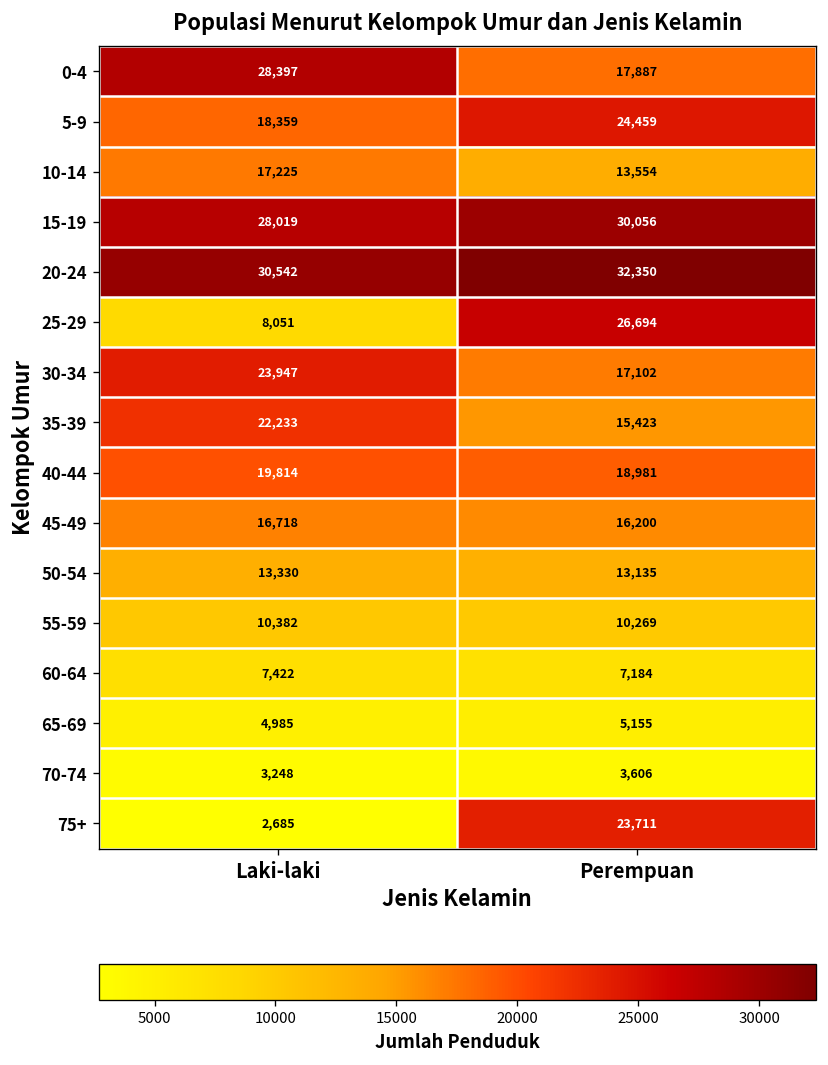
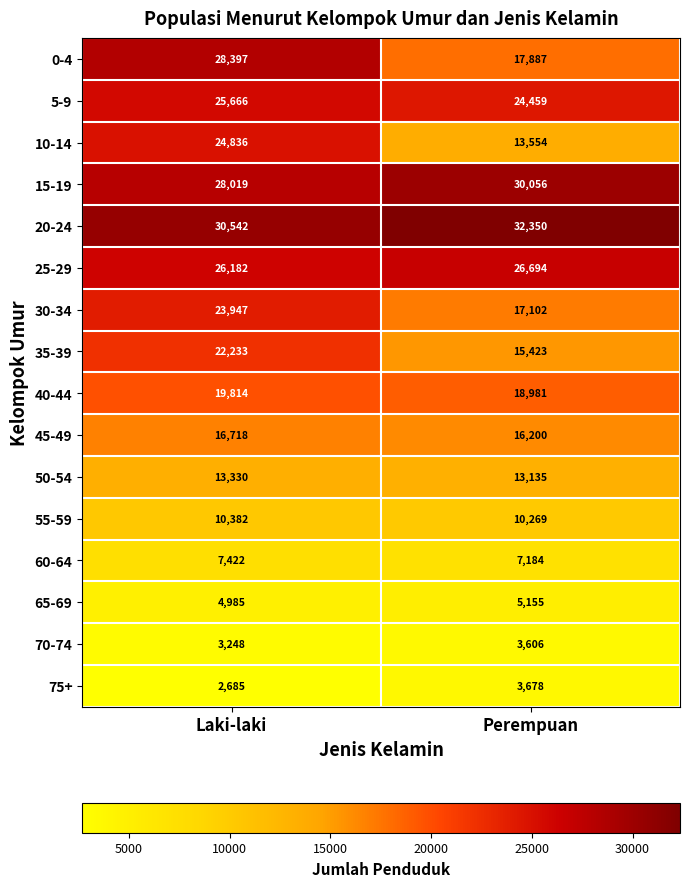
  {
    "0-4": {
      "Laki-laki": "28,397",
      "Perempuan": "17,887"
    },
    "5-9": {
-     "Laki-laki": "18,359",
+     "Laki-laki": "25,666",
      "Perempuan": "24,459"
    },
    "10-14": {
-     "Laki-laki": "17,225",
+     "Laki-laki": "24,836",
      "Perempuan": "13,554"
    },
    "15-19": {
      "Laki-laki": "28,019",
      "Perempuan": "30,056"
    },
    "20-24": {
      "Laki-laki": "30,542",
      "Perempuan": "32,350"
    },
    "25-29": {
-     "Laki-laki": "8,051",
+     "Laki-laki": "26,182",
      "Perempuan": "26,694"
    },
    "30-34": {
      "Laki-laki": "23,947",
      "Perempuan": "17,102"
    },
    "35-39": {
      "Laki-laki": "22,233",
      "Perempuan": "15,423"
    },
    "40-44": {
      "Laki-laki": "19,814",
      "Perempuan": "18,981"
    },
    "45-49": {
      "Laki-laki": "16,718",
      "Perempuan": "16,200"
    },
    "50-54": {
      "Laki-laki": "13,330",
      "Perempuan": "13,135"
    },
    "55-59": {
      "Laki-laki": "10,382",
      "Perempuan": "10,269"
    },
    "60-64": {
      "Laki-laki": "7,422",
      "Perempuan": "7,184"
    },
    "65-69": {
      "Laki-laki": "4,985",
      "Perempuan": "5,155"
    },
    "70-74": {
      "Laki-laki": "3,248",
      "Perempuan": "3,606"
    },
    "75+": {
      "Laki-laki": "2,685",
-     "Perempuan": "23,711"
+     "Perempuan": "3,678"
    }
  }
